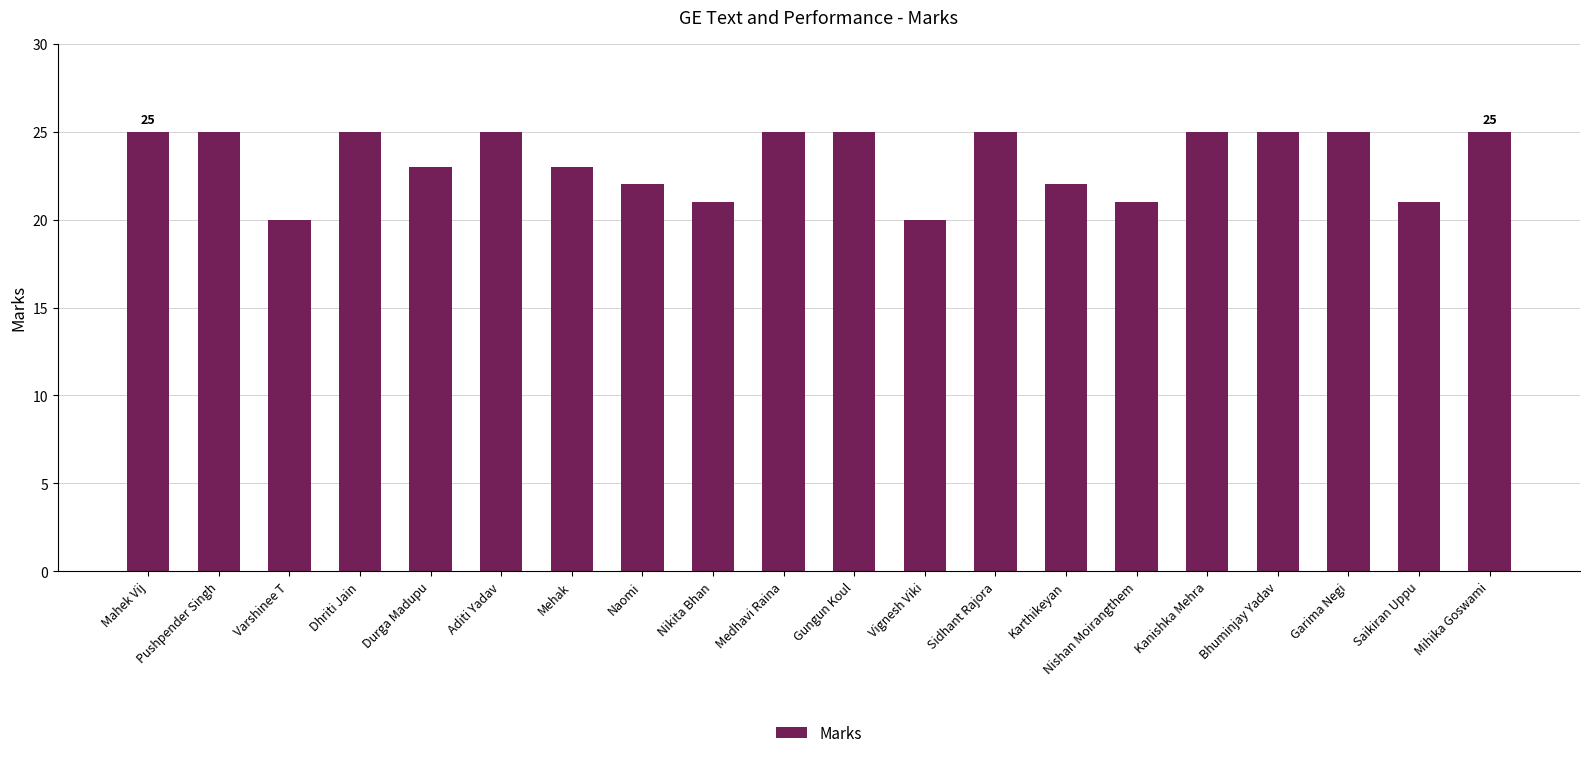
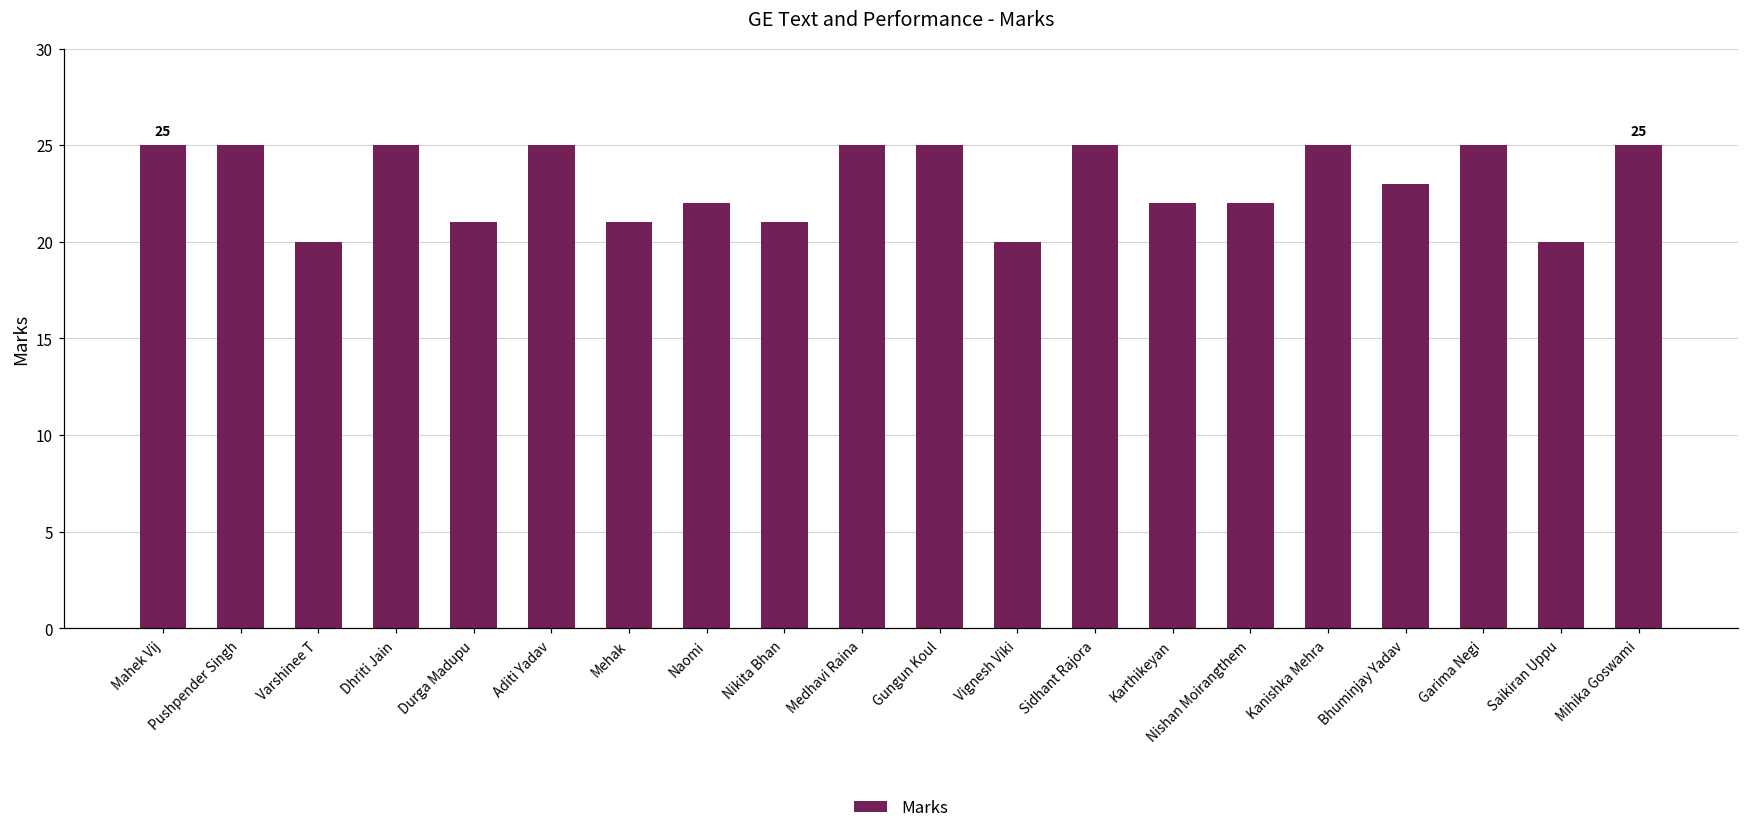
  {
    "Pushpender Singh": 25,
    "Varshinee T": 20,
    "Dhriti Jain": 25,
-   "Durga Madupu": 23,
+   "Durga Madupu": 21,
    "Aditi Yadav": 25,
-   "Mehak": 23,
+   "Mehak": 21,
    "Naomi": 22,
    "Nikita Bhan": 21,
    "Medhavi Raina": 25,
    "Gungun Koul": 25,
    "Vignesh Viki": 20,
    "Sidhant Rajora": 25,
    "Karthikeyan": 22,
-   "Nishan Moirangthem": 21,
+   "Nishan Moirangthem": 22,
    "Kanishka Mehra": 25,
-   "Bhuminjay Yadav": 25,
+   "Bhuminjay Yadav": 23,
    "Garima Negi": 25,
-   "Saikiran Uppu": 21
+   "Saikiran Uppu": 20
  }
